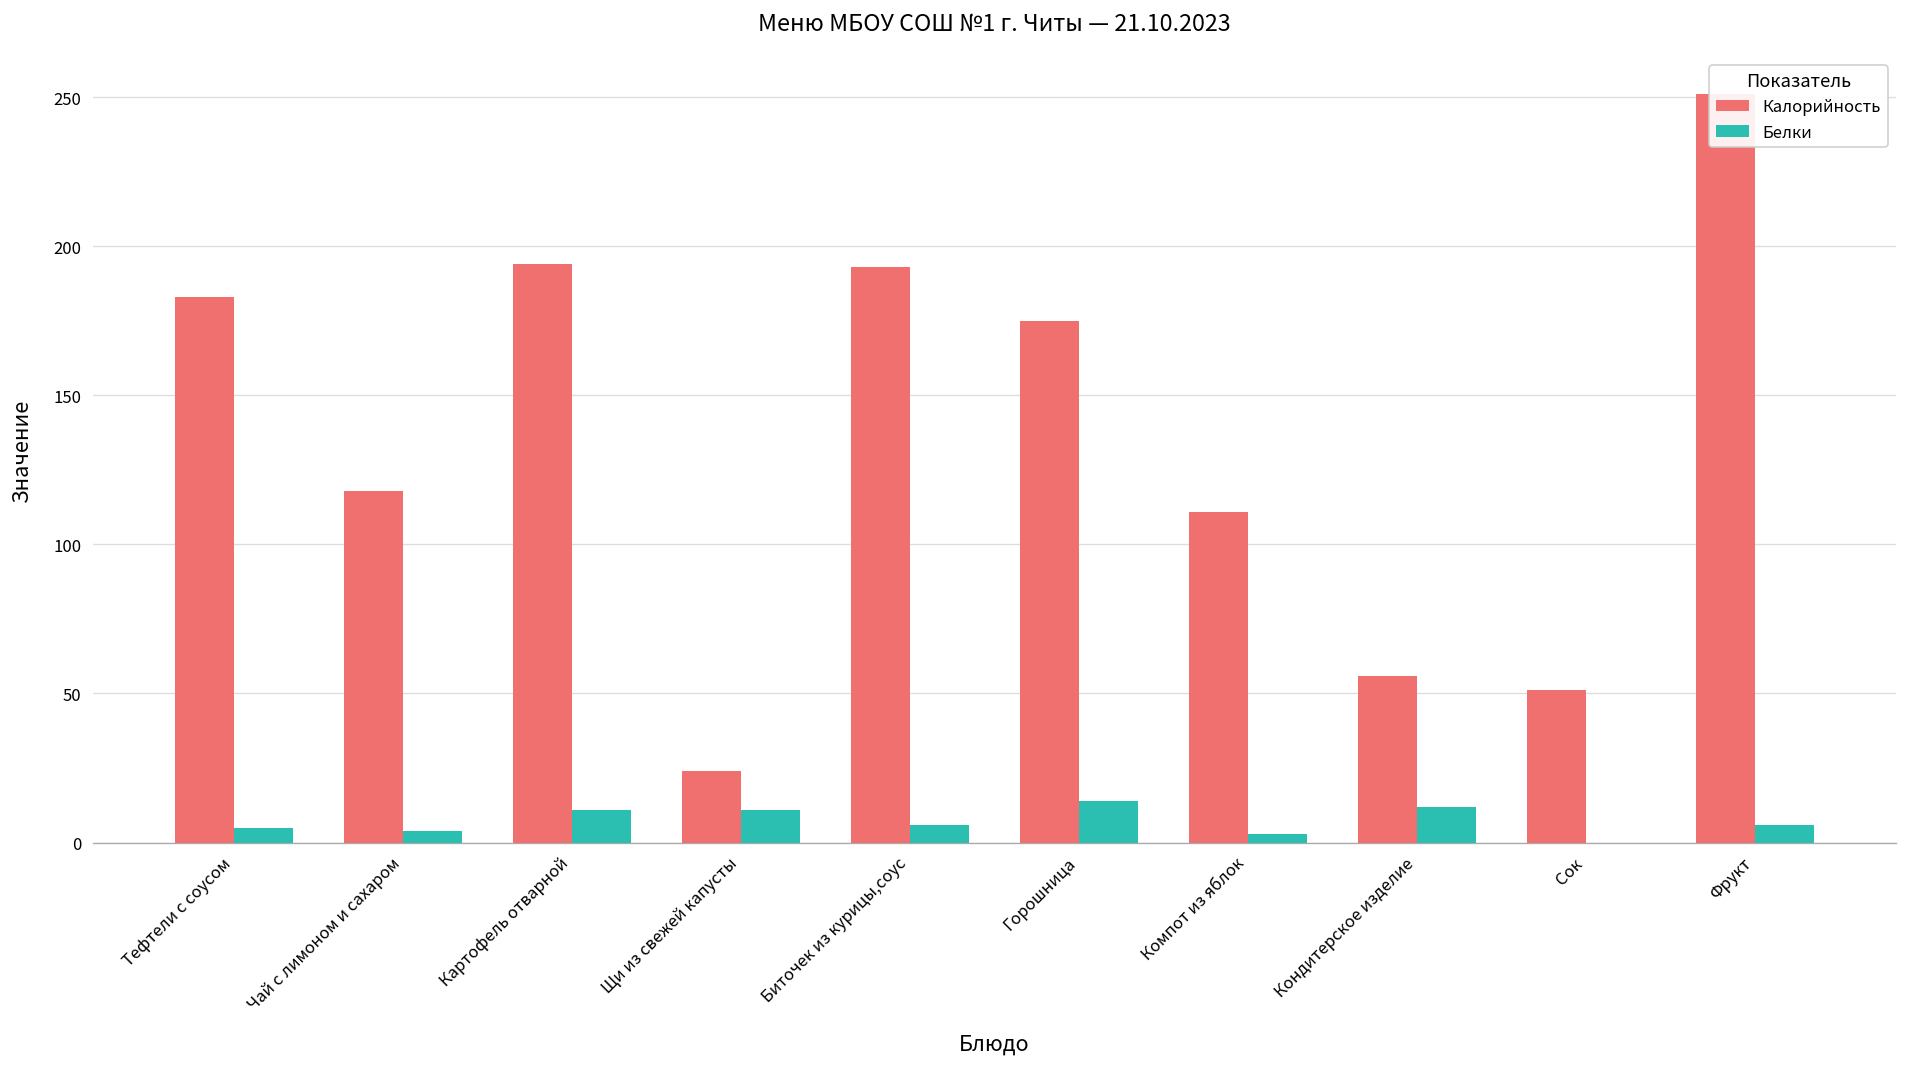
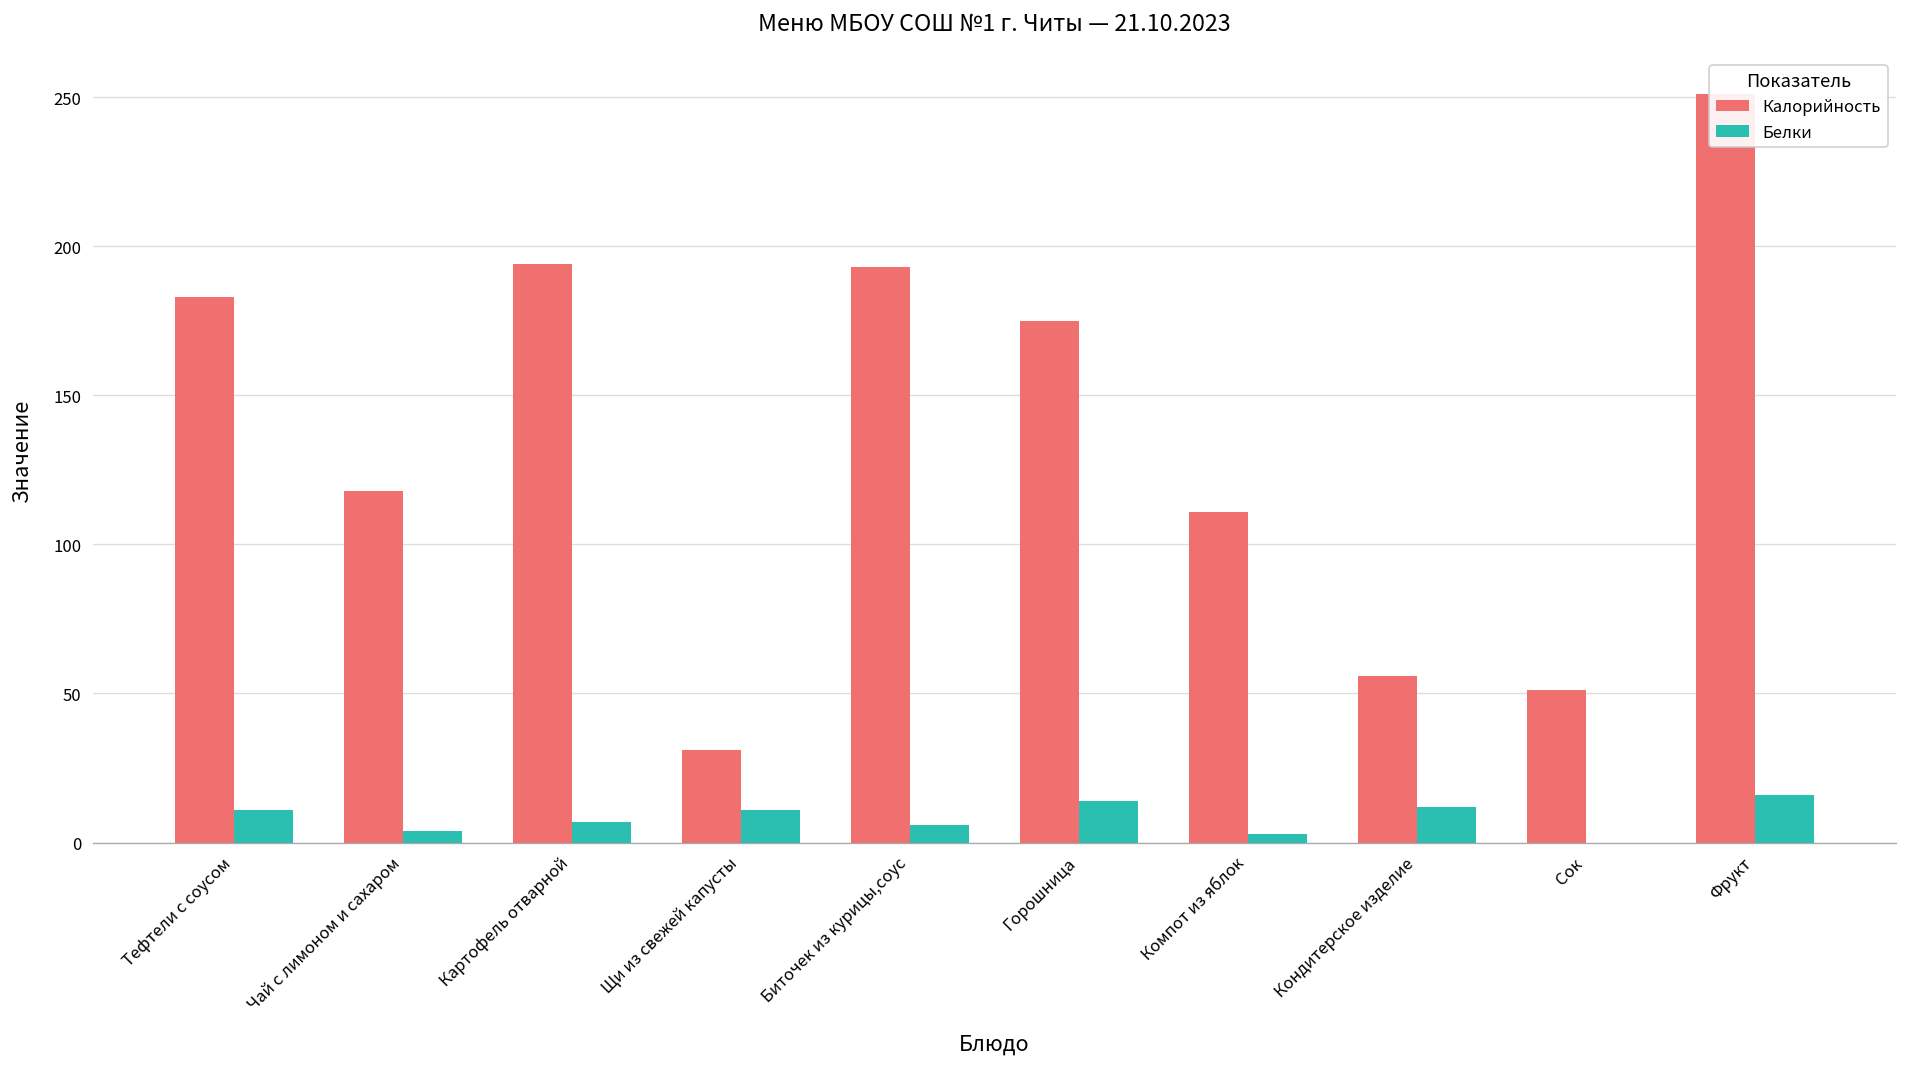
  {
    "Калорийность": {
      "Тефтели с соусом": 183,
      "Чай с лимоном и сахаром": 118,
      "Картофель отварной": 194,
-     "Щи из свежей капусты": 24,
+     "Щи из свежей капусты": 31,
      "Биточек из курицы,соус": 193,
      "Горошница": 175,
      "Компот из яблок": 111,
      "Кондитерское изделие": 56,
      "Сок": 51
    },
    "Белки": {
-     "Тефтели с соусом": 5,
+     "Тефтели с соусом": 11,
      "Чай с лимоном и сахаром": 4,
-     "Картофель отварной": 11,
+     "Картофель отварной": 7,
      "Щи из свежей капусты": 11,
      "Биточек из курицы,соус": 6,
      "Горошница": 14,
      "Компот из яблок": 3,
      "Кондитерское изделие": 12,
      "Сок": 0,
-     "Фрукт": 6
+     "Фрукт": 16
    }
  }
